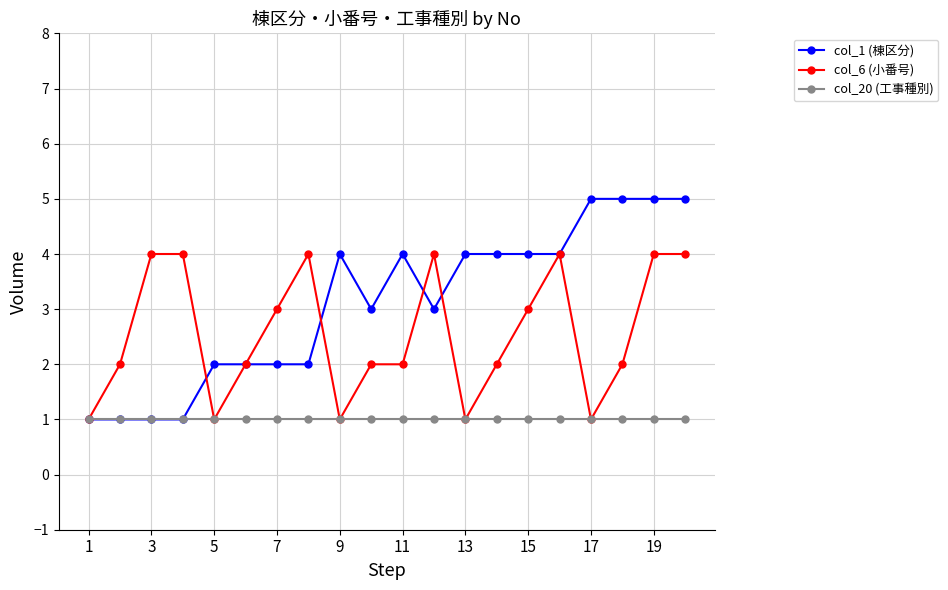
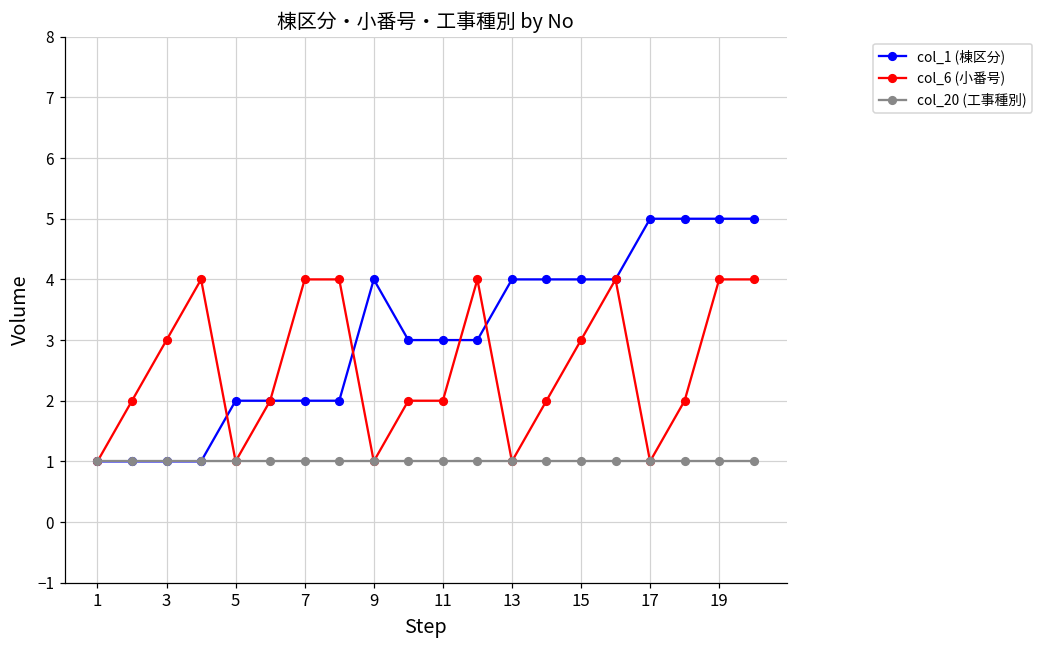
  {
    "col_1 (棟区分)": {
      "5": 2,
      "7": 2,
      "9": 4,
-     "11": 4,
+     "11": 3,
      "13": 4,
      "15": 4,
      "17": 5,
      "19": 5
    },
    "col_6 (小番号)": {
-     "3": 4,
-     "7": 3,
+     "3": 3,
+     "7": 4,
      "11": 2,
      "15": 3,
      "19": 4
    },
    "col_20 (工事種別)": {
      "7": 1,
      "11": 1,
      "15": 1,
      "19": 1
    }
  }
